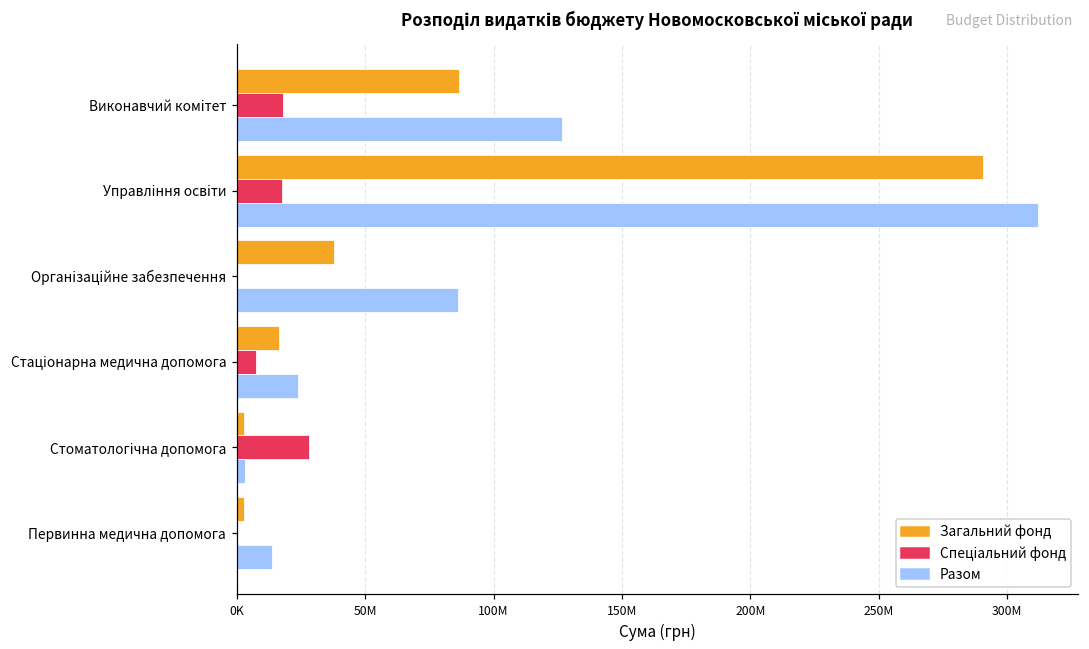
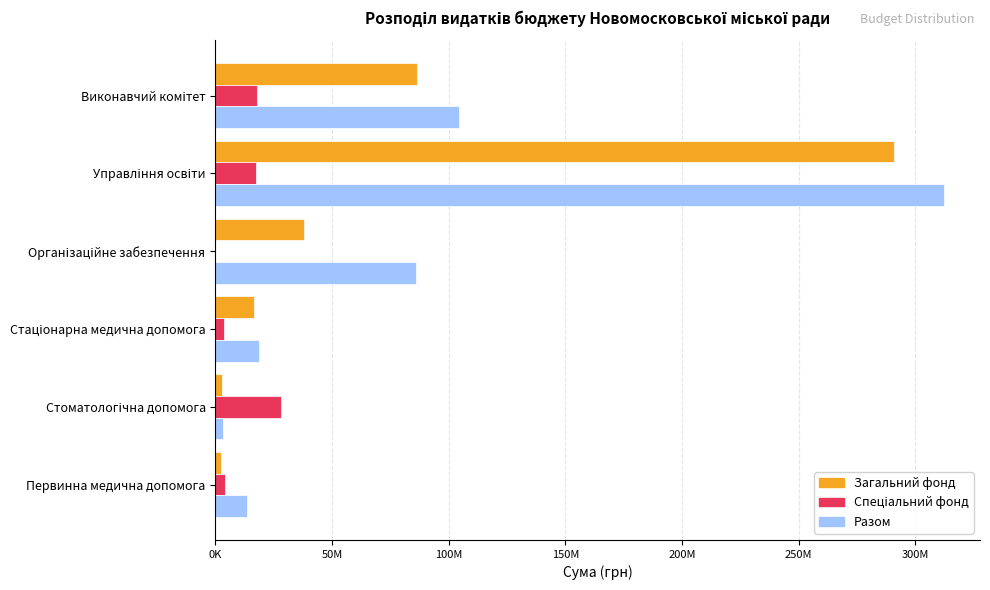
  {
    "Загальний фонд": {
      "Виконавчий комітет": 87000000,
      "Управління освіти": 291000000,
      "Організаційне забезпечення": 38000000,
      "Стаціонарна медична допомога": 16000000,
      "Стоматологічна допомога": 3000000,
      "Первинна медична допомога": 3000000
    },
    "Спеціальний фонд": {
      "Виконавчий комітет": 18000000,
      "Управління освіти": 17000000,
      "Організаційне забезпечення": 0,
-     "Стаціонарна медична допомога": 7000000,
+     "Стаціонарна медична допомога": 4000000,
      "Стоматологічна допомога": 28000000,
-     "Первинна медична допомога": 0
+     "Первинна медична допомога": 4000000
    },
    "Разом": {
-     "Виконавчий комітет": 127000000,
+     "Виконавчий комітет": 104000000,
      "Управління освіти": 312000000,
      "Організаційне забезпечення": 86000000,
-     "Стаціонарна медична допомога": 24000000,
+     "Стаціонарна медична допомога": 18000000,
      "Стоматологічна допомога": 3000000,
      "Первинна медична допомога": 14000000
    }
  }
